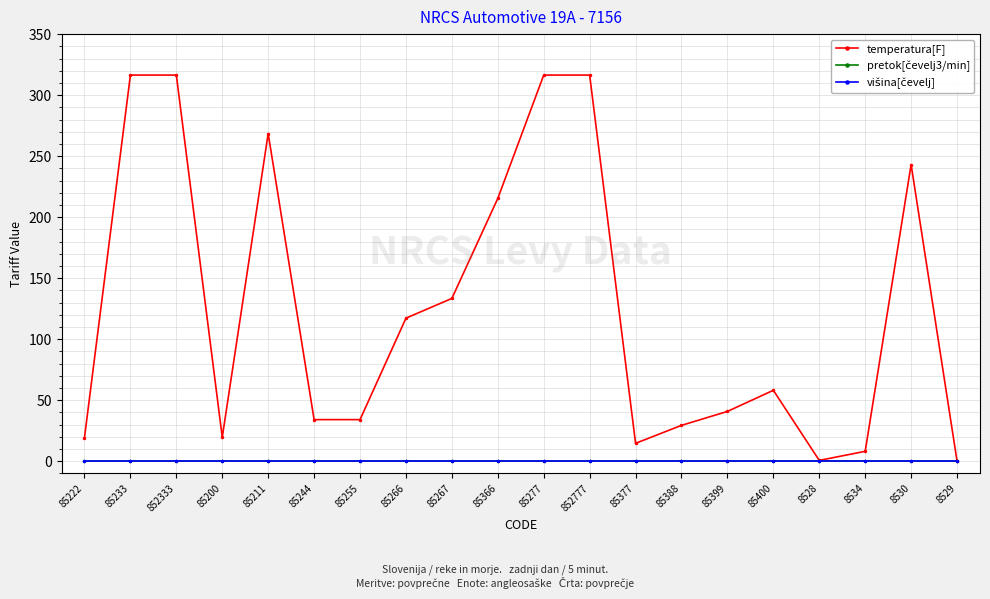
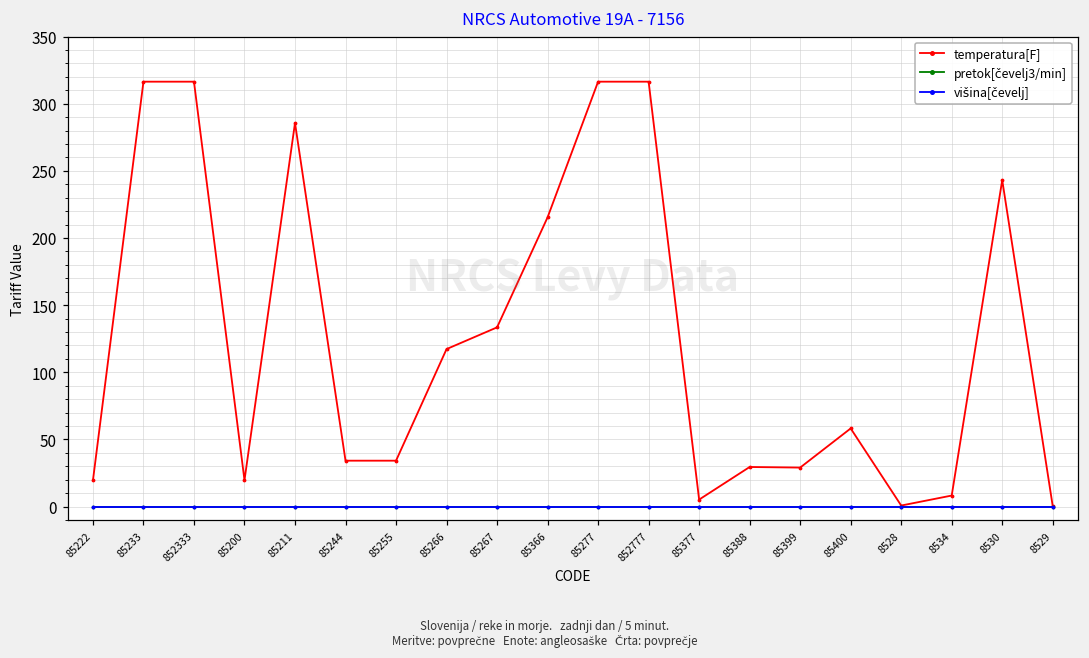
  {
    "temperatura[F]": {
      "85222": 19,
      "85233": 316,
      "852333": 316,
      "85200": 20,
-     "85211": 269,
+     "85211": 286,
      "85244": 34,
      "85255": 34,
      "85266": 117,
      "85267": 133,
      "85366": 215,
      "85277": 316,
      "852777": 316,
-     "85377": 15,
+     "85377": 5,
      "85388": 29,
-     "85399": 41,
+     "85399": 29,
      "85400": 58,
      "8534": 8,
      "8530": 243
    },
    "višina[čevelj]": {
      "85222": 0,
      "85233": 0,
      "852333": 0,
      "85200": 0,
      "85211": 0,
      "85244": 0,
      "85255": 0,
      "85266": 0,
      "85267": 0,
      "85366": 0,
      "85277": 0,
      "852777": 0,
      "85377": 0,
      "85388": 0,
      "85399": 0,
      "85400": 0,
      "8534": 0,
      "8530": 0
    }
  }
